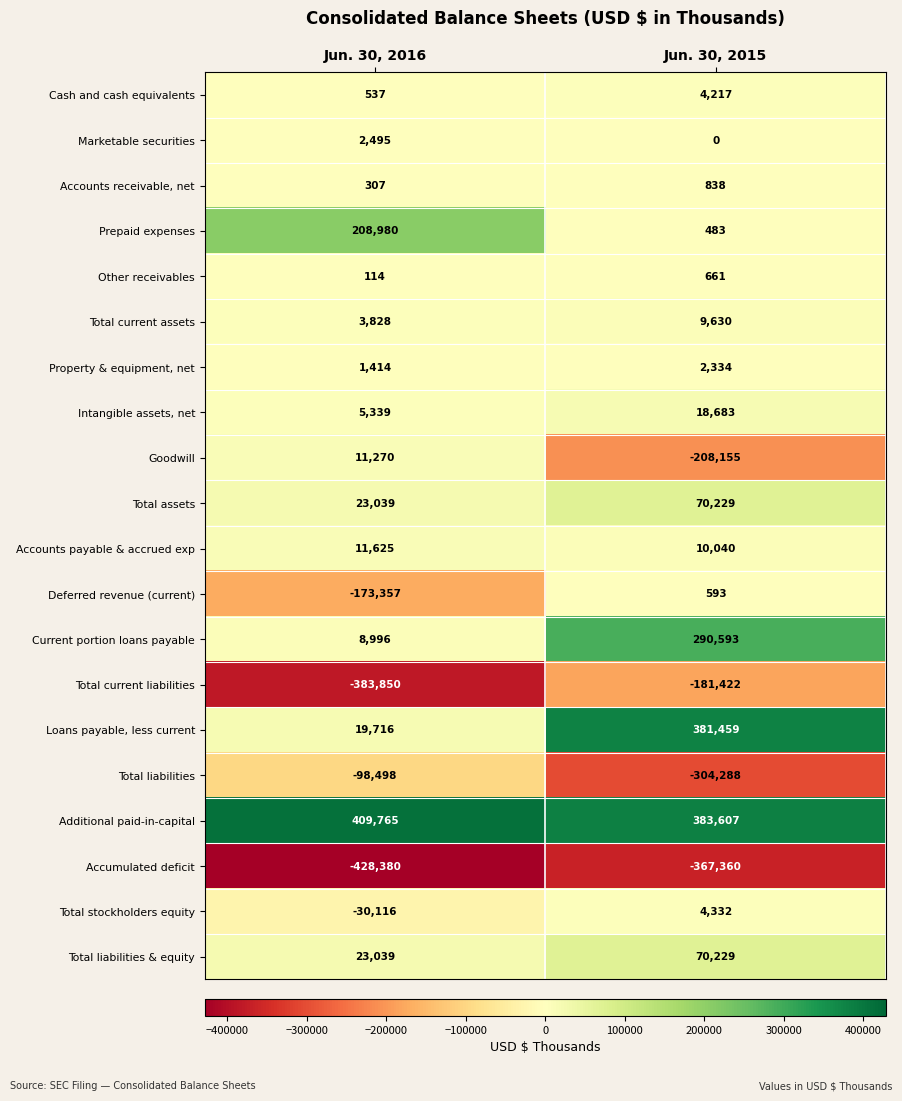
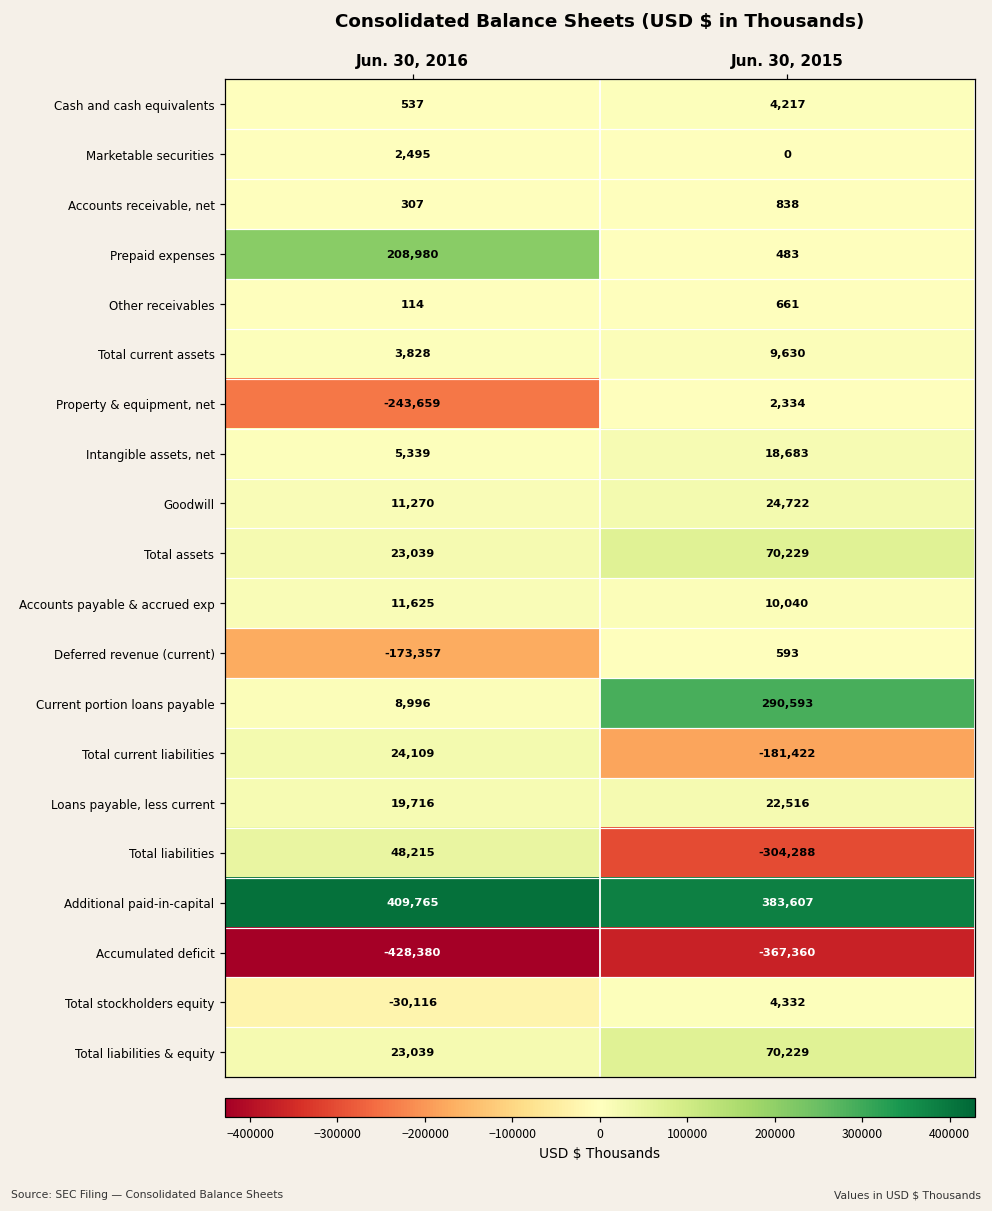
  {
    "Cash and cash equivalents": {
      "Jun. 30, 2016": "537",
      "Jun. 30, 2015": "4,217"
    },
    "Marketable securities": {
      "Jun. 30, 2016": "2,495",
      "Jun. 30, 2015": "0"
    },
    "Accounts receivable, net": {
      "Jun. 30, 2016": "307",
      "Jun. 30, 2015": "838"
    },
    "Prepaid expenses": {
      "Jun. 30, 2016": "208,980",
      "Jun. 30, 2015": "483"
    },
    "Other receivables": {
      "Jun. 30, 2016": "114",
      "Jun. 30, 2015": "661"
    },
    "Total current assets": {
      "Jun. 30, 2016": "3,828",
      "Jun. 30, 2015": "9,630"
    },
    "Property & equipment, net": {
-     "Jun. 30, 2016": "1,414",
+     "Jun. 30, 2016": "-243,659",
      "Jun. 30, 2015": "2,334"
    },
    "Intangible assets, net": {
      "Jun. 30, 2016": "5,339",
      "Jun. 30, 2015": "18,683"
    },
    "Goodwill": {
      "Jun. 30, 2016": "11,270",
-     "Jun. 30, 2015": "-208,155"
+     "Jun. 30, 2015": "24,722"
    },
    "Total assets": {
      "Jun. 30, 2016": "23,039",
      "Jun. 30, 2015": "70,229"
    },
    "Accounts payable & accrued exp": {
      "Jun. 30, 2016": "11,625",
      "Jun. 30, 2015": "10,040"
    },
    "Deferred revenue (current)": {
      "Jun. 30, 2016": "-173,357",
      "Jun. 30, 2015": "593"
    },
    "Current portion loans payable": {
      "Jun. 30, 2016": "8,996",
      "Jun. 30, 2015": "290,593"
    },
    "Total current liabilities": {
-     "Jun. 30, 2016": "-383,850",
+     "Jun. 30, 2016": "24,109",
      "Jun. 30, 2015": "-181,422"
    },
    "Loans payable, less current": {
      "Jun. 30, 2016": "19,716",
-     "Jun. 30, 2015": "381,459"
+     "Jun. 30, 2015": "22,516"
    },
    "Total liabilities": {
-     "Jun. 30, 2016": "-98,498",
+     "Jun. 30, 2016": "48,215",
      "Jun. 30, 2015": "-304,288"
    },
    "Additional paid-in-capital": {
      "Jun. 30, 2016": "409,765",
      "Jun. 30, 2015": "383,607"
    },
    "Accumulated deficit": {
      "Jun. 30, 2016": "-428,380",
      "Jun. 30, 2015": "-367,360"
    },
    "Total stockholders equity": {
      "Jun. 30, 2016": "-30,116",
      "Jun. 30, 2015": "4,332"
    },
    "Total liabilities & equity": {
      "Jun. 30, 2016": "23,039",
      "Jun. 30, 2015": "70,229"
    }
  }
